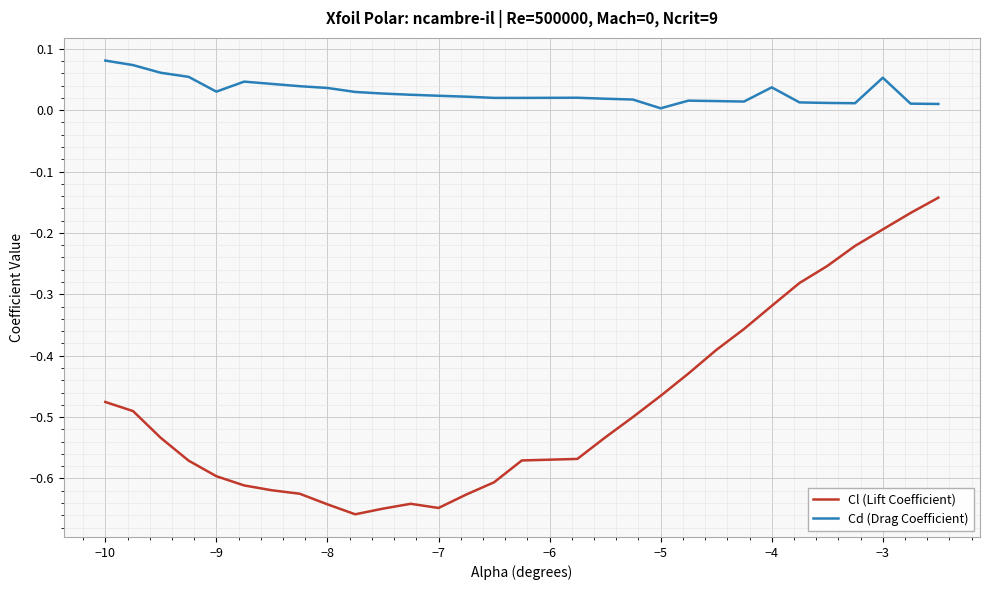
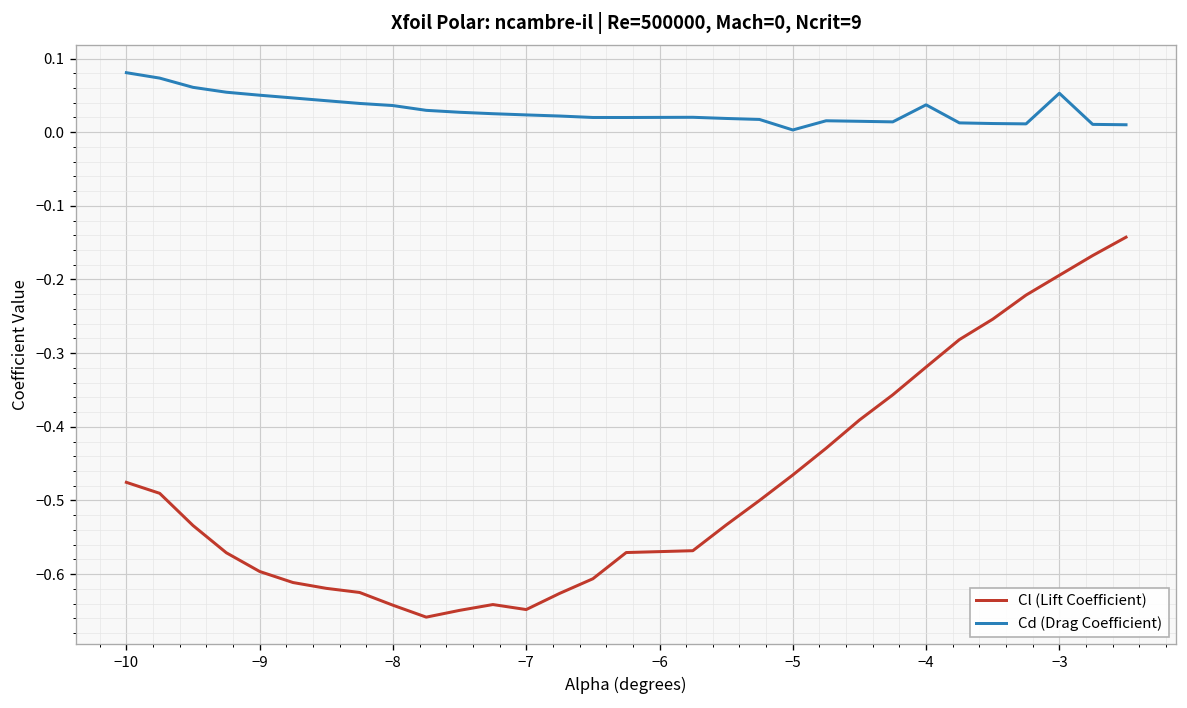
  {
    "Cl (Lift Coefficient)": {
      "−10": -0.48,
      "−9": -0.60,
      "−8": -0.64,
      "−7": -0.65,
      "−5": -0.47,
      "−4": -0.32,
      "−3": -0.19
    },
    "Cd (Drag Coefficient)": {
      "−10": 0.08,
-     "−9": 0.03,
+     "−9": 0.05,
      "−8": 0.04,
      "−7": 0.02,
      "−5": 0.00,
      "−4": 0.04,
      "−3": 0.05
    }
  }
